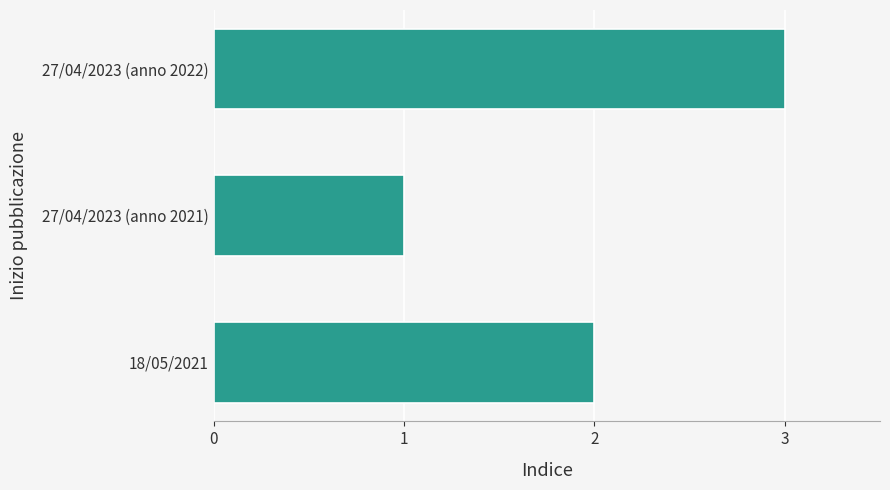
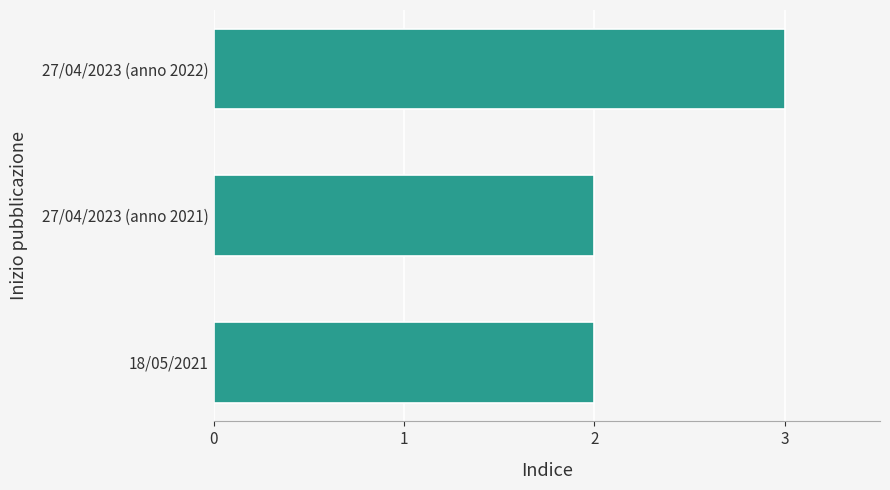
  {
    "27/04/2023 (anno 2022)": 3,
-   "27/04/2023 (anno 2021)": 1,
+   "27/04/2023 (anno 2021)": 2,
    "18/05/2021": 2
  }
